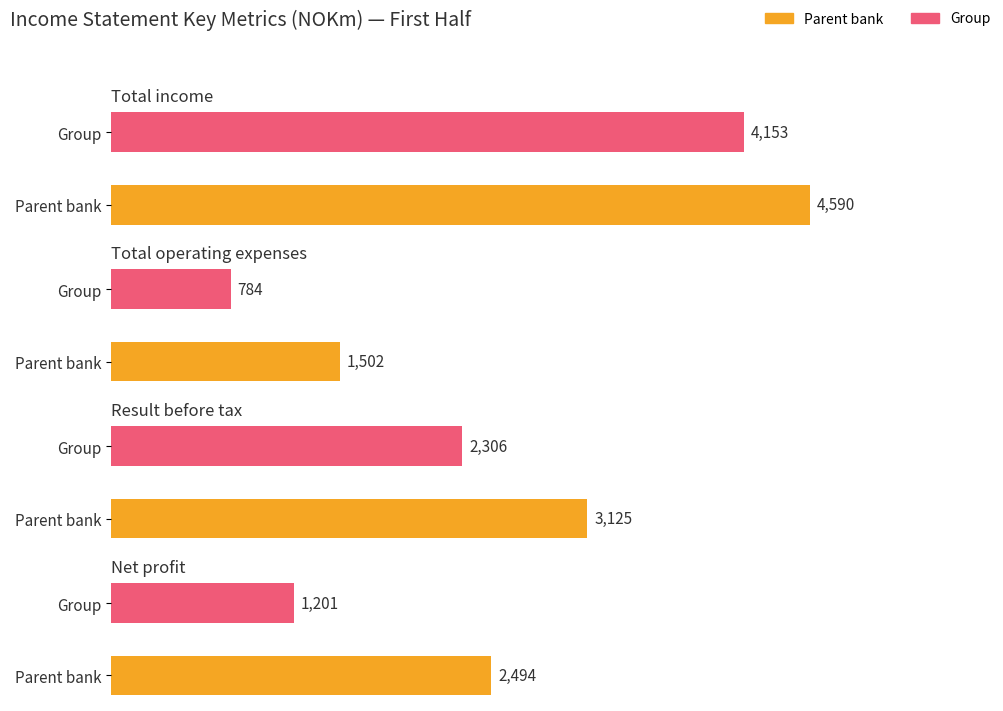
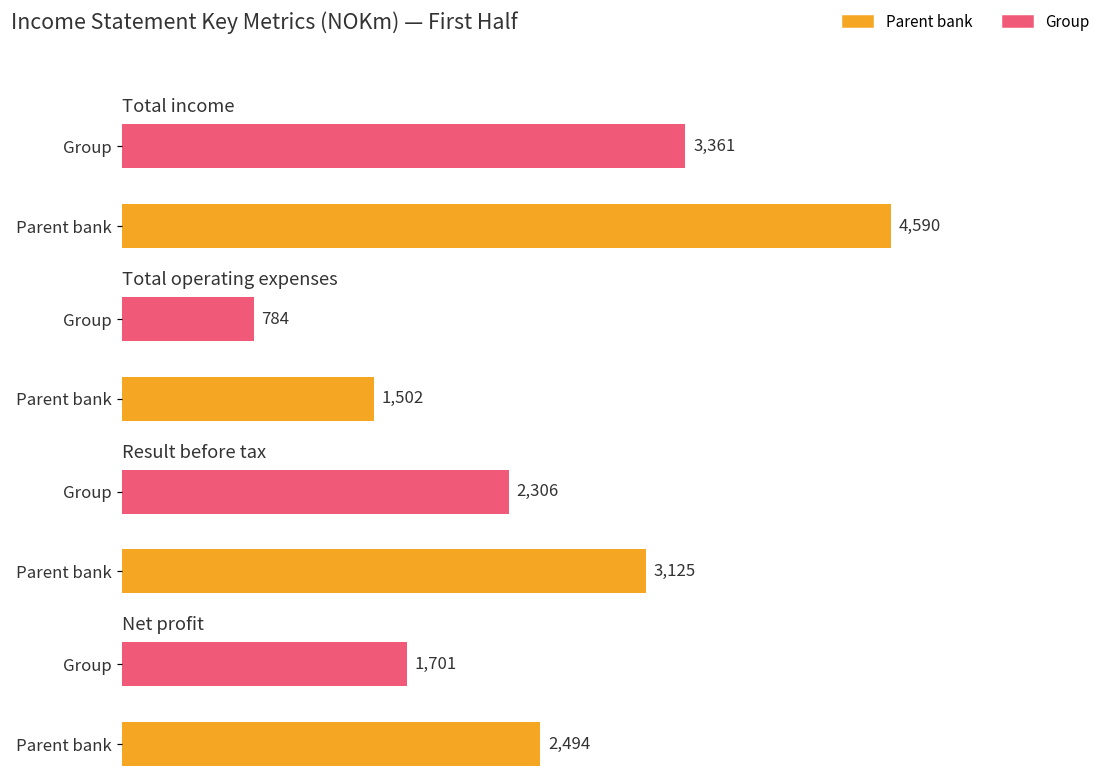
  {
    "Total income": {
-     "Group": "4,153",
+     "Group": "3,361",
      "Parent bank": "4,590"
    },
    "Total operating expenses": {
      "Group": "784",
      "Parent bank": "1,502"
    },
    "Result before tax": {
      "Group": "2,306",
      "Parent bank": "3,125"
    },
    "Net profit": {
-     "Group": "1,201",
+     "Group": "1,701",
      "Parent bank": "2,494"
    }
  }
